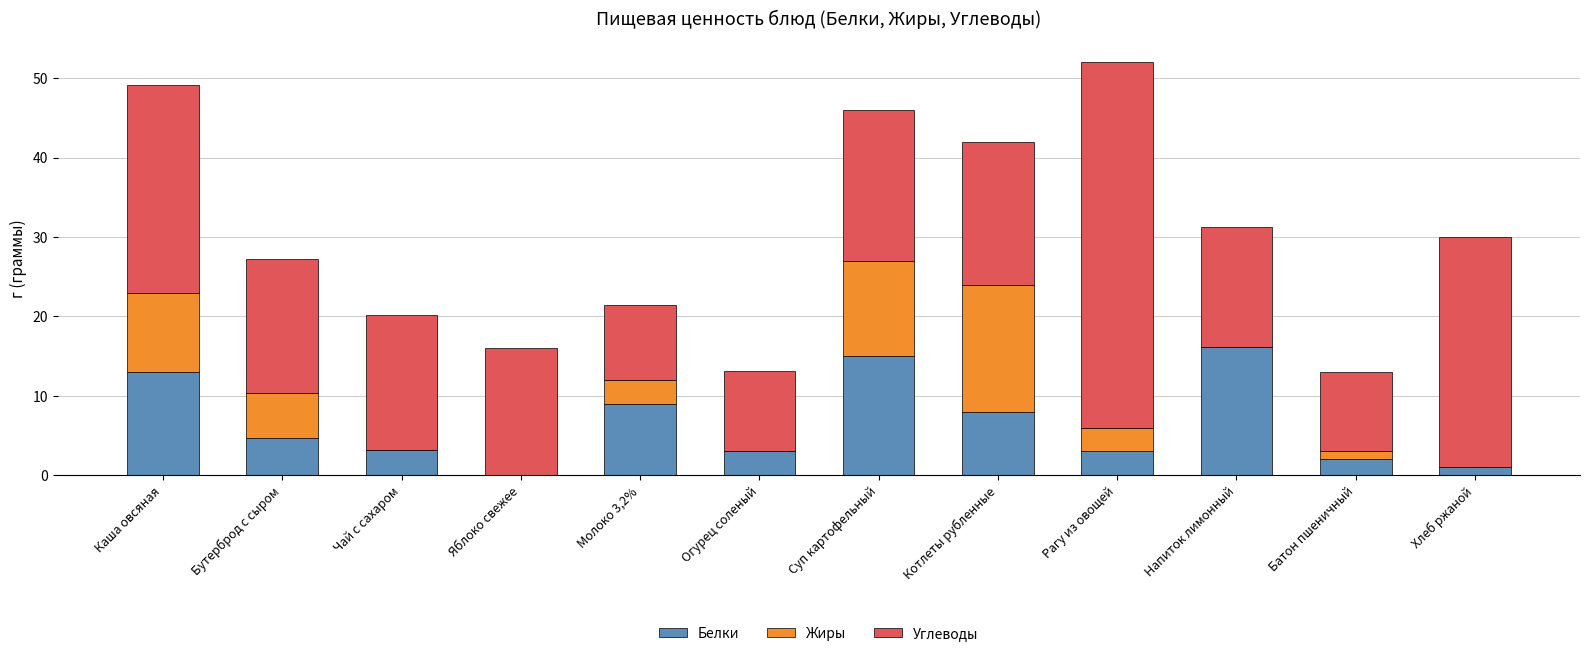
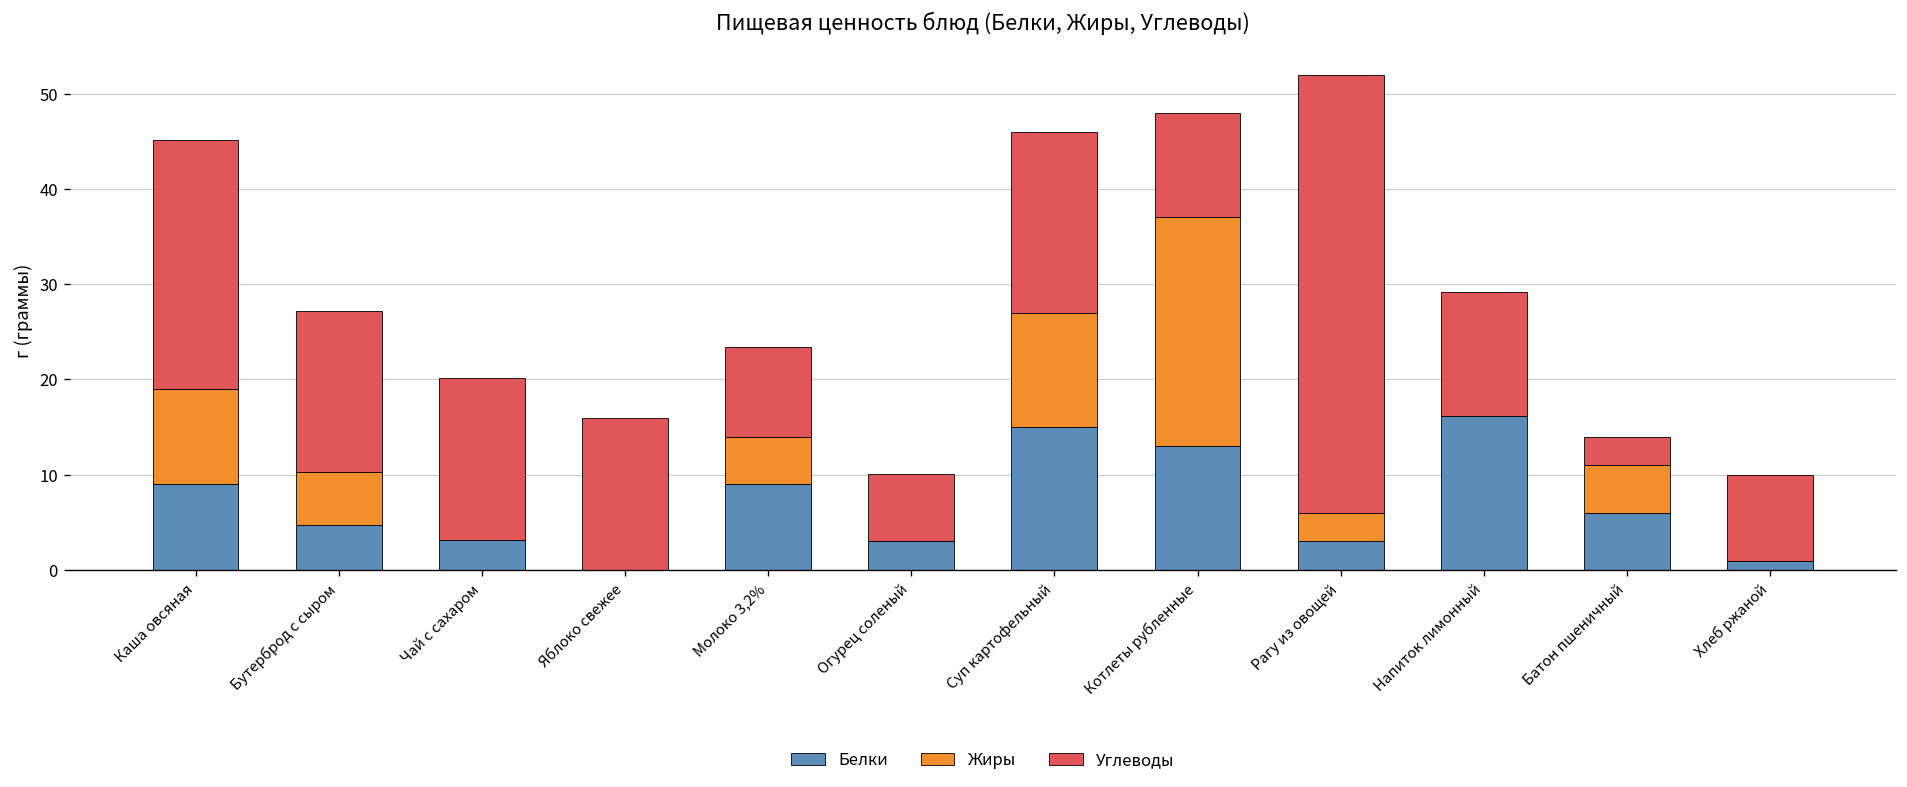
  {
    "Белки": {
-     "Каша овсяная": 13,
+     "Каша овсяная": 9,
      "Бутерброд с сыром": 5,
      "Чай с сахаром": 3,
      "Яблоко свежее": 0,
      "Молоко 3,2%": 9,
      "Огурец соленый": 3,
      "Суп картофельный": 15,
-     "Котлеты рубленные": 8,
+     "Котлеты рубленные": 13,
      "Рагу из овощей": 3,
      "Напиток лимонный": 16,
-     "Батон пшеничный": 2,
+     "Батон пшеничный": 6,
      "Хлеб ржаной": 1
    },
    "Жиры": {
      "Каша овсяная": 10,
      "Бутерброд с сыром": 6,
      "Чай с сахаром": 0,
      "Яблоко свежее": 0,
-     "Молоко 3,2%": 3,
+     "Молоко 3,2%": 5,
      "Огурец соленый": 0,
      "Суп картофельный": 12,
-     "Котлеты рубленные": 16,
+     "Котлеты рубленные": 24,
      "Рагу из овощей": 3,
      "Напиток лимонный": 0,
-     "Батон пшеничный": 1,
+     "Батон пшеничный": 5,
      "Хлеб ржаной": 0
    },
    "Углеводы": {
      "Каша овсяная": 26,
      "Бутерброд с сыром": 17,
      "Чай с сахаром": 17,
      "Яблоко свежее": 16,
      "Молоко 3,2%": 9,
-     "Огурец соленый": 10,
+     "Огурец соленый": 7,
      "Суп картофельный": 19,
-     "Котлеты рубленные": 18,
+     "Котлеты рубленные": 11,
      "Рагу из овощей": 46,
-     "Напиток лимонный": 15,
-     "Батон пшеничный": 10,
-     "Хлеб ржаной": 29
+     "Напиток лимонный": 13,
+     "Батон пшеничный": 3,
+     "Хлеб ржаной": 9
    }
  }
